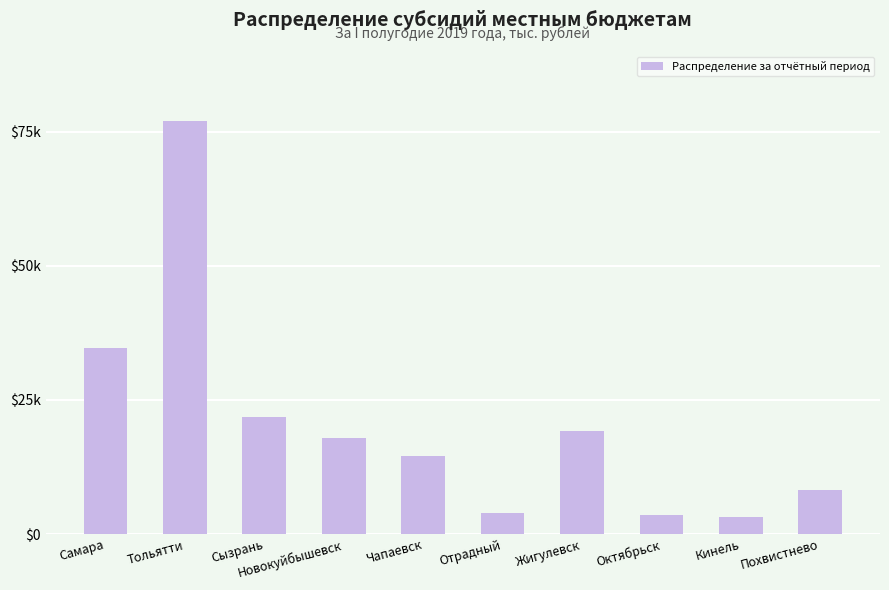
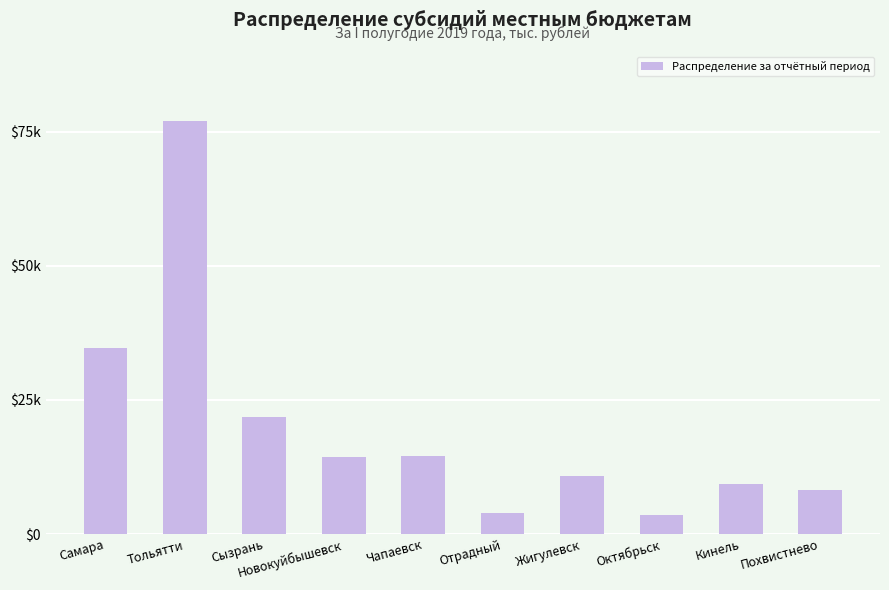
  {
    "Самара": "$35000",
    "Тольятти": "$77000",
    "Сызрань": "$22000",
-   "Новокуйбышевск": "$18000",
+   "Новокуйбышевск": "$14000",
    "Чапаевск": "$15000",
    "Отрадный": "$4000",
-   "Жигулевск": "$19000",
+   "Жигулевск": "$11000",
    "Октябрьск": "$4000",
-   "Кинель": "$3000",
+   "Кинель": "$9000",
    "Похвистнево": "$8000"
  }
